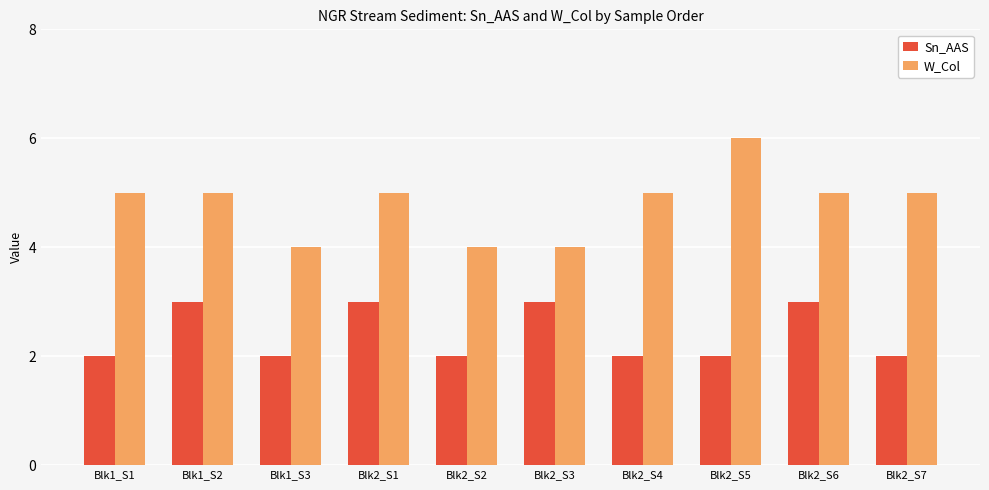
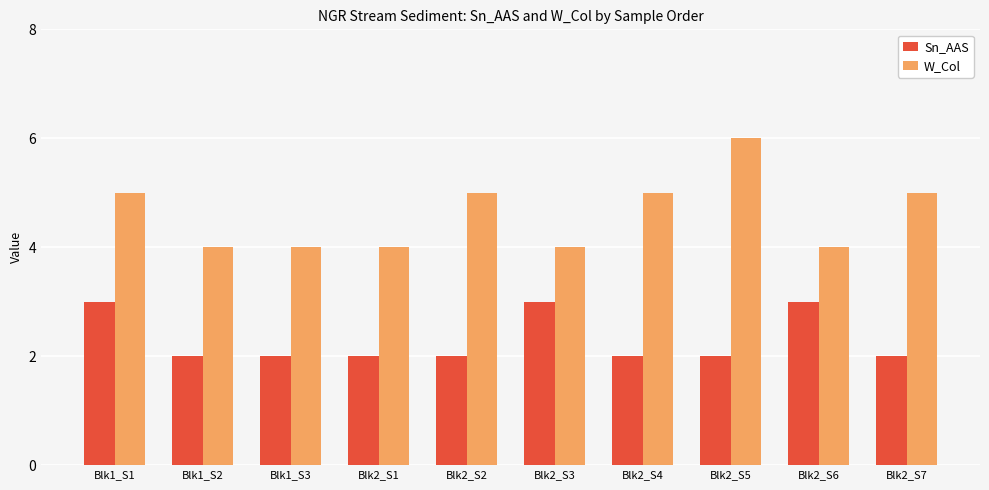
  {
    "Sn_AAS": {
-     "Blk1_S1": 2,
-     "Blk1_S2": 3,
+     "Blk1_S1": 3,
+     "Blk1_S2": 2,
      "Blk1_S3": 2,
-     "Blk2_S1": 3,
+     "Blk2_S1": 2,
      "Blk2_S2": 2,
      "Blk2_S3": 3,
      "Blk2_S4": 2,
      "Blk2_S5": 2,
      "Blk2_S6": 3,
      "Blk2_S7": 2
    },
    "W_Col": {
      "Blk1_S1": 5,
-     "Blk1_S2": 5,
+     "Blk1_S2": 4,
      "Blk1_S3": 4,
-     "Blk2_S1": 5,
-     "Blk2_S2": 4,
+     "Blk2_S1": 4,
+     "Blk2_S2": 5,
      "Blk2_S3": 4,
      "Blk2_S4": 5,
      "Blk2_S5": 6,
-     "Blk2_S6": 5,
+     "Blk2_S6": 4,
      "Blk2_S7": 5
    }
  }
